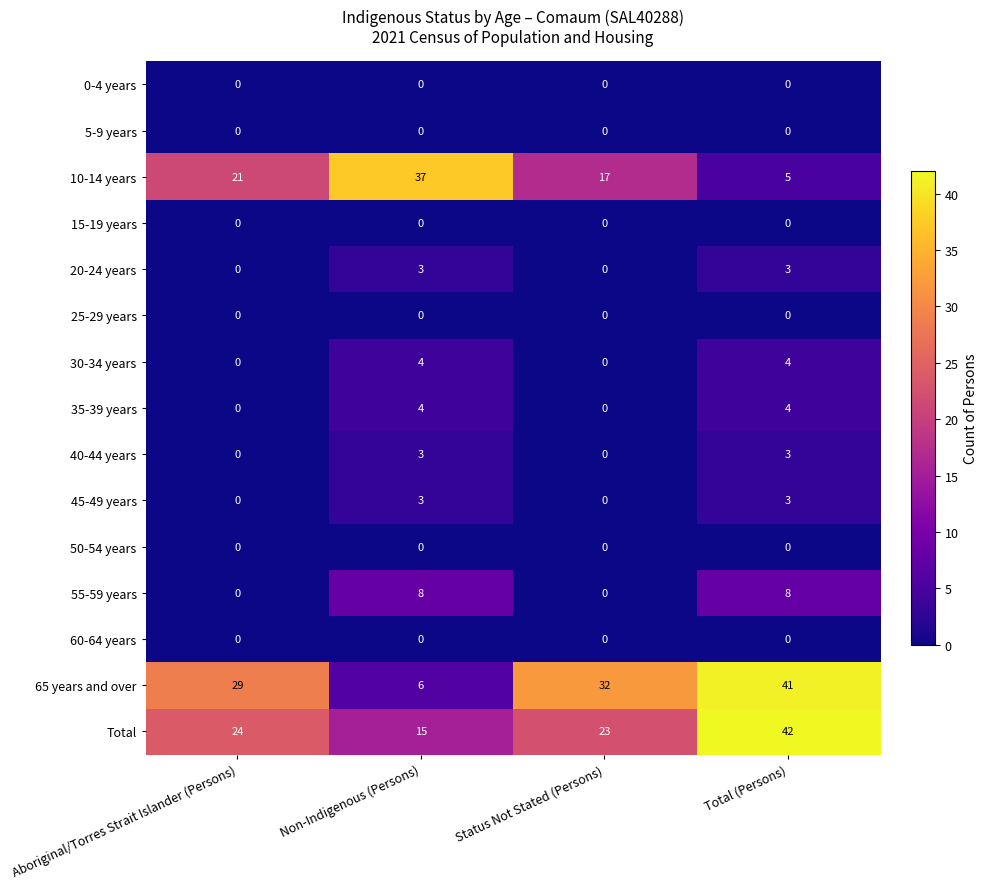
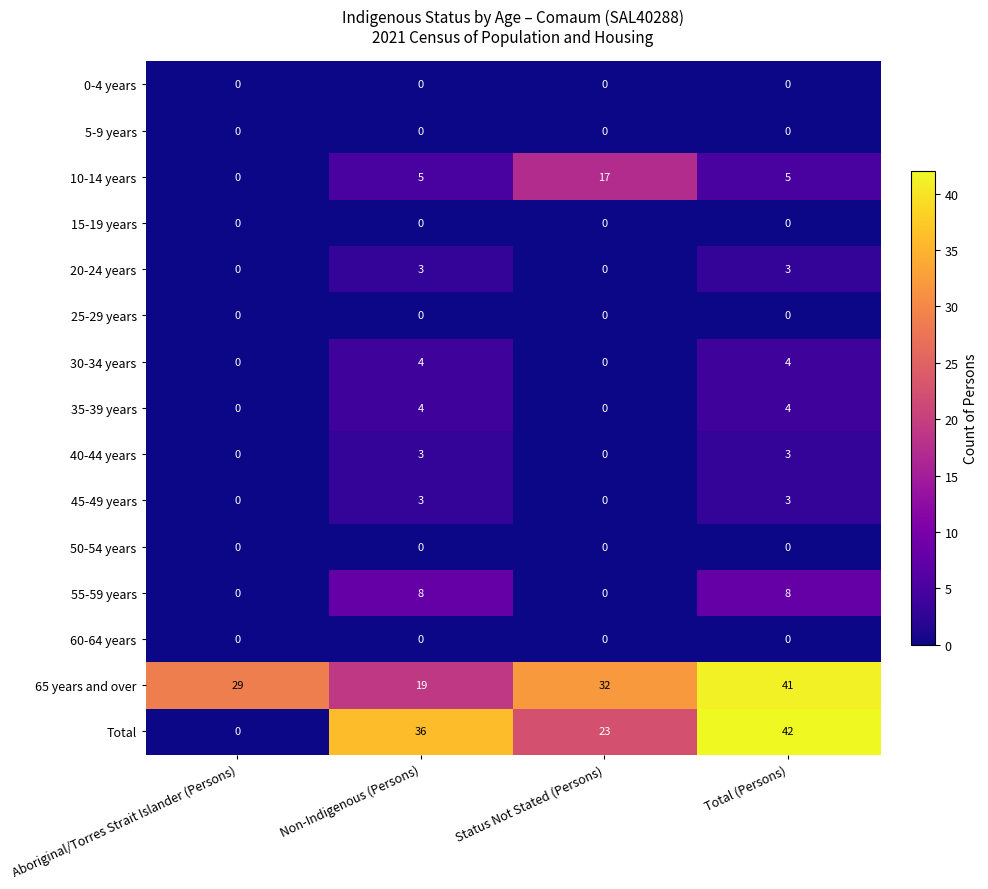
  {
    "0-4 years": {
      "Aboriginal/Torres Strait Islander (Persons)": 0,
      "Non-Indigenous (Persons)": 0,
      "Status Not Stated (Persons)": 0,
      "Total (Persons)": 0
    },
    "5-9 years": {
      "Aboriginal/Torres Strait Islander (Persons)": 0,
      "Non-Indigenous (Persons)": 0,
      "Status Not Stated (Persons)": 0,
      "Total (Persons)": 0
    },
    "10-14 years": {
-     "Aboriginal/Torres Strait Islander (Persons)": 21,
-     "Non-Indigenous (Persons)": 37,
+     "Aboriginal/Torres Strait Islander (Persons)": 0,
+     "Non-Indigenous (Persons)": 5,
      "Status Not Stated (Persons)": 17,
      "Total (Persons)": 5
    },
    "15-19 years": {
      "Aboriginal/Torres Strait Islander (Persons)": 0,
      "Non-Indigenous (Persons)": 0,
      "Status Not Stated (Persons)": 0,
      "Total (Persons)": 0
    },
    "20-24 years": {
      "Aboriginal/Torres Strait Islander (Persons)": 0,
      "Non-Indigenous (Persons)": 3,
      "Status Not Stated (Persons)": 0,
      "Total (Persons)": 3
    },
    "25-29 years": {
      "Aboriginal/Torres Strait Islander (Persons)": 0,
      "Non-Indigenous (Persons)": 0,
      "Status Not Stated (Persons)": 0,
      "Total (Persons)": 0
    },
    "30-34 years": {
      "Aboriginal/Torres Strait Islander (Persons)": 0,
      "Non-Indigenous (Persons)": 4,
      "Status Not Stated (Persons)": 0,
      "Total (Persons)": 4
    },
    "35-39 years": {
      "Aboriginal/Torres Strait Islander (Persons)": 0,
      "Non-Indigenous (Persons)": 4,
      "Status Not Stated (Persons)": 0,
      "Total (Persons)": 4
    },
    "40-44 years": {
      "Aboriginal/Torres Strait Islander (Persons)": 0,
      "Non-Indigenous (Persons)": 3,
      "Status Not Stated (Persons)": 0,
      "Total (Persons)": 3
    },
    "45-49 years": {
      "Aboriginal/Torres Strait Islander (Persons)": 0,
      "Non-Indigenous (Persons)": 3,
      "Status Not Stated (Persons)": 0,
      "Total (Persons)": 3
    },
    "50-54 years": {
      "Aboriginal/Torres Strait Islander (Persons)": 0,
      "Non-Indigenous (Persons)": 0,
      "Status Not Stated (Persons)": 0,
      "Total (Persons)": 0
    },
    "55-59 years": {
      "Aboriginal/Torres Strait Islander (Persons)": 0,
      "Non-Indigenous (Persons)": 8,
      "Status Not Stated (Persons)": 0,
      "Total (Persons)": 8
    },
    "60-64 years": {
      "Aboriginal/Torres Strait Islander (Persons)": 0,
      "Non-Indigenous (Persons)": 0,
      "Status Not Stated (Persons)": 0,
      "Total (Persons)": 0
    },
    "65 years and over": {
      "Aboriginal/Torres Strait Islander (Persons)": 29,
-     "Non-Indigenous (Persons)": 6,
+     "Non-Indigenous (Persons)": 19,
      "Status Not Stated (Persons)": 32,
      "Total (Persons)": 41
    },
    "Total": {
-     "Aboriginal/Torres Strait Islander (Persons)": 24,
-     "Non-Indigenous (Persons)": 15,
+     "Aboriginal/Torres Strait Islander (Persons)": 0,
+     "Non-Indigenous (Persons)": 36,
      "Status Not Stated (Persons)": 23,
      "Total (Persons)": 42
    }
  }
